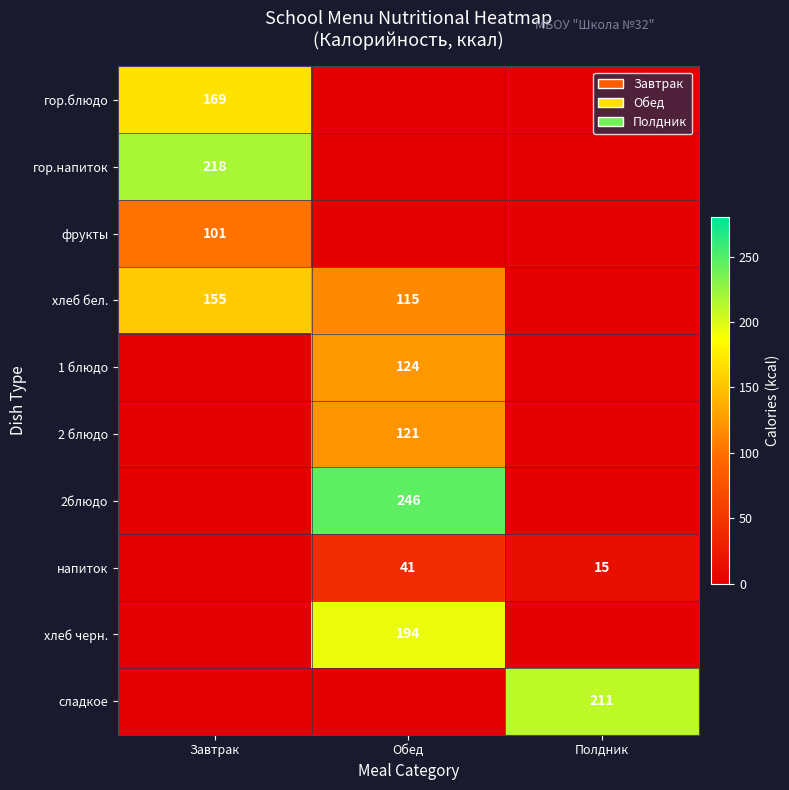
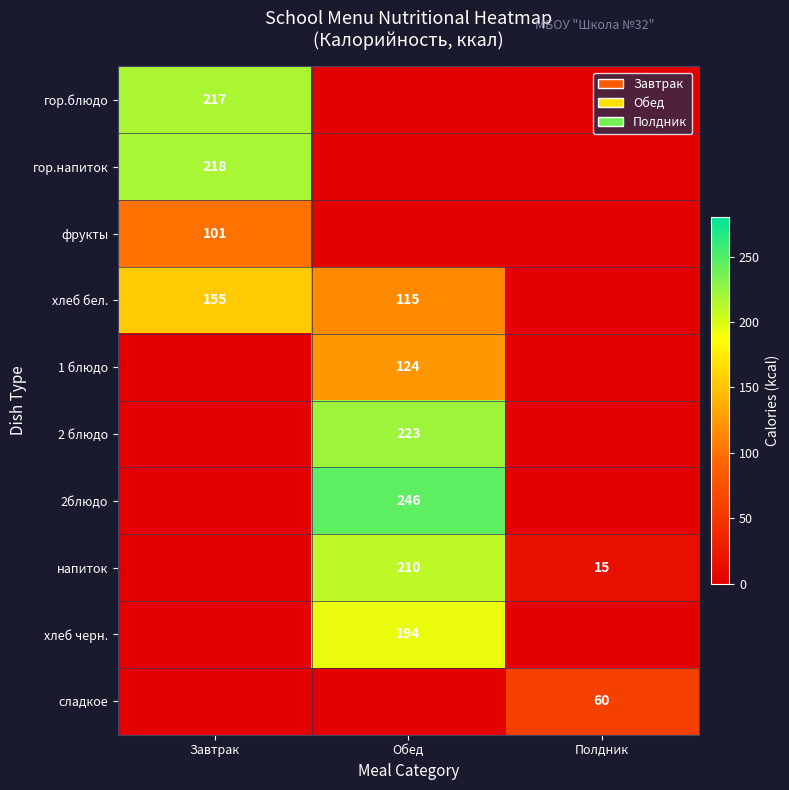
  {
    "гор.блюдо": {
-     "Завтрак": 169
+     "Завтрак": 217
    },
    "гор.напиток": {
      "Завтрак": 218
    },
    "фрукты": {
      "Завтрак": 101
    },
    "хлеб бел.": {
      "Завтрак": 155,
      "Обед": 115
    },
    "1 блюдо": {
      "Обед": 124
    },
    "2 блюдо": {
-     "Обед": 121
+     "Обед": 223
    },
    "2блюдо": {
      "Обед": 246
    },
    "напиток": {
-     "Обед": 41,
+     "Обед": 210,
      "Полдник": 15
    },
    "хлеб черн.": {
      "Обед": 194
    },
    "сладкое": {
-     "Полдник": 211
+     "Полдник": 60
    }
  }
